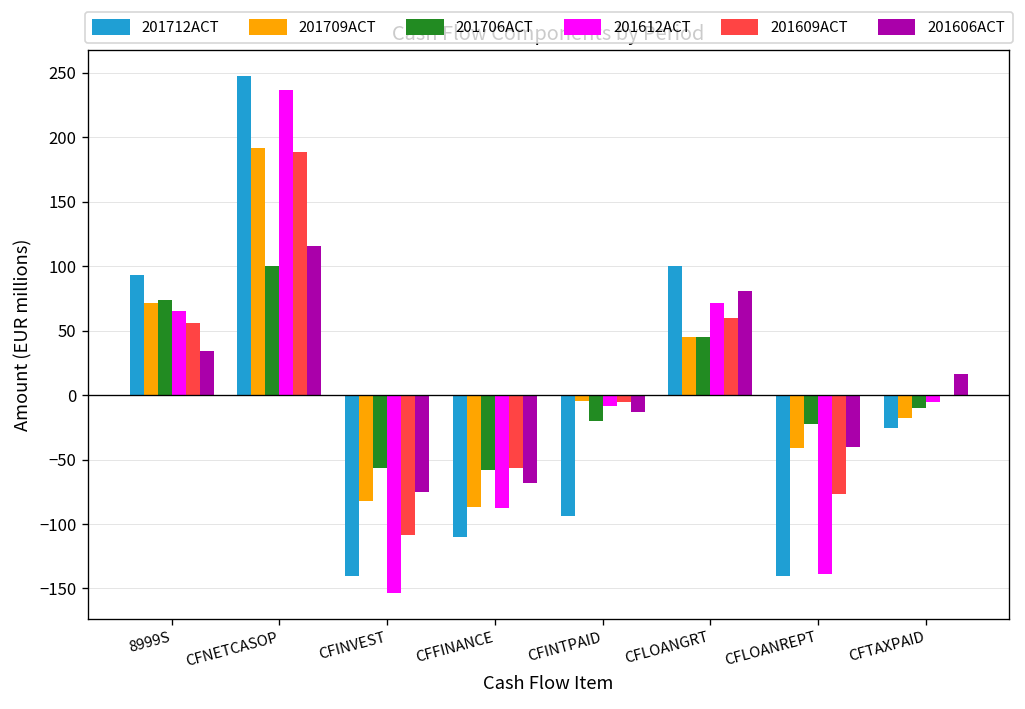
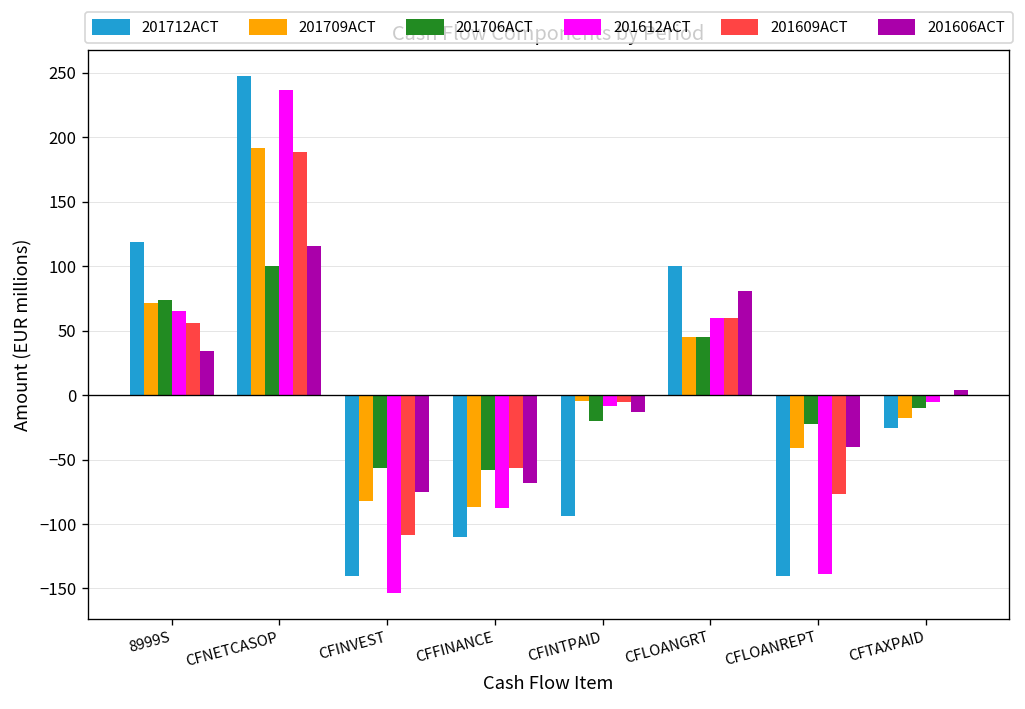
  {
    "201712ACT": {
-     "8999S": 93,
+     "8999S": 119,
      "CFNETCASOP": 248,
      "CFINVEST": -140,
      "CFFINANCE": -110,
      "CFINTPAID": -94,
      "CFLOANGRT": 100,
      "CFLOANREPT": -140,
      "CFTAXPAID": -26
    },
    "201709ACT": {
      "8999S": 72,
      "CFNETCASOP": 192,
      "CFINVEST": -82,
      "CFFINANCE": -87,
      "CFINTPAID": -5,
      "CFLOANGRT": 45,
      "CFLOANREPT": -41,
      "CFTAXPAID": -18
    },
    "201706ACT": {
      "8999S": 74,
      "CFNETCASOP": 100,
      "CFINVEST": -57,
      "CFFINANCE": -58,
      "CFINTPAID": -20,
      "CFLOANGRT": 45,
      "CFLOANREPT": -23,
      "CFTAXPAID": -10
    },
    "201612ACT": {
      "8999S": 65,
      "CFNETCASOP": 237,
      "CFINVEST": -153,
      "CFFINANCE": -87,
      "CFINTPAID": -8,
-     "CFLOANGRT": 71,
+     "CFLOANGRT": 60,
      "CFLOANREPT": -139,
      "CFTAXPAID": -5
    },
    "201609ACT": {
      "8999S": 56,
      "CFNETCASOP": 188,
      "CFINVEST": -108,
      "CFFINANCE": -57,
      "CFINTPAID": -5,
      "CFLOANGRT": 60,
      "CFLOANREPT": -76
    },
    "201606ACT": {
      "8999S": 34,
      "CFNETCASOP": 115,
      "CFINVEST": -75,
      "CFFINANCE": -68,
      "CFINTPAID": -13,
      "CFLOANGRT": 81,
      "CFLOANREPT": -40,
-     "CFTAXPAID": 17
+     "CFTAXPAID": 4
    }
  }
